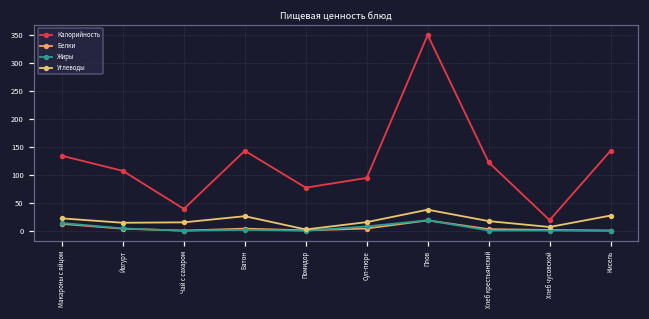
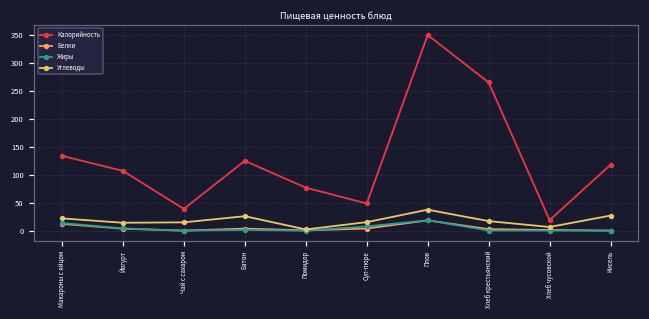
  {
    "Калорийность": {
      "Макароны с яйцом": 130,
      "Йогурт": 110,
      "Чай с сахаром": 40,
-     "Батон": 140,
+     "Батон": 130,
      "Помидор": 80,
-     "Суп-пюре": 90,
+     "Суп-пюре": 50,
      "Плов": 350,
-     "Хлеб крестьянский": 120,
+     "Хлеб крестьянский": 270,
      "Хлеб чусовской": 20,
-     "Кисель": 140
+     "Кисель": 120
    }
  }
